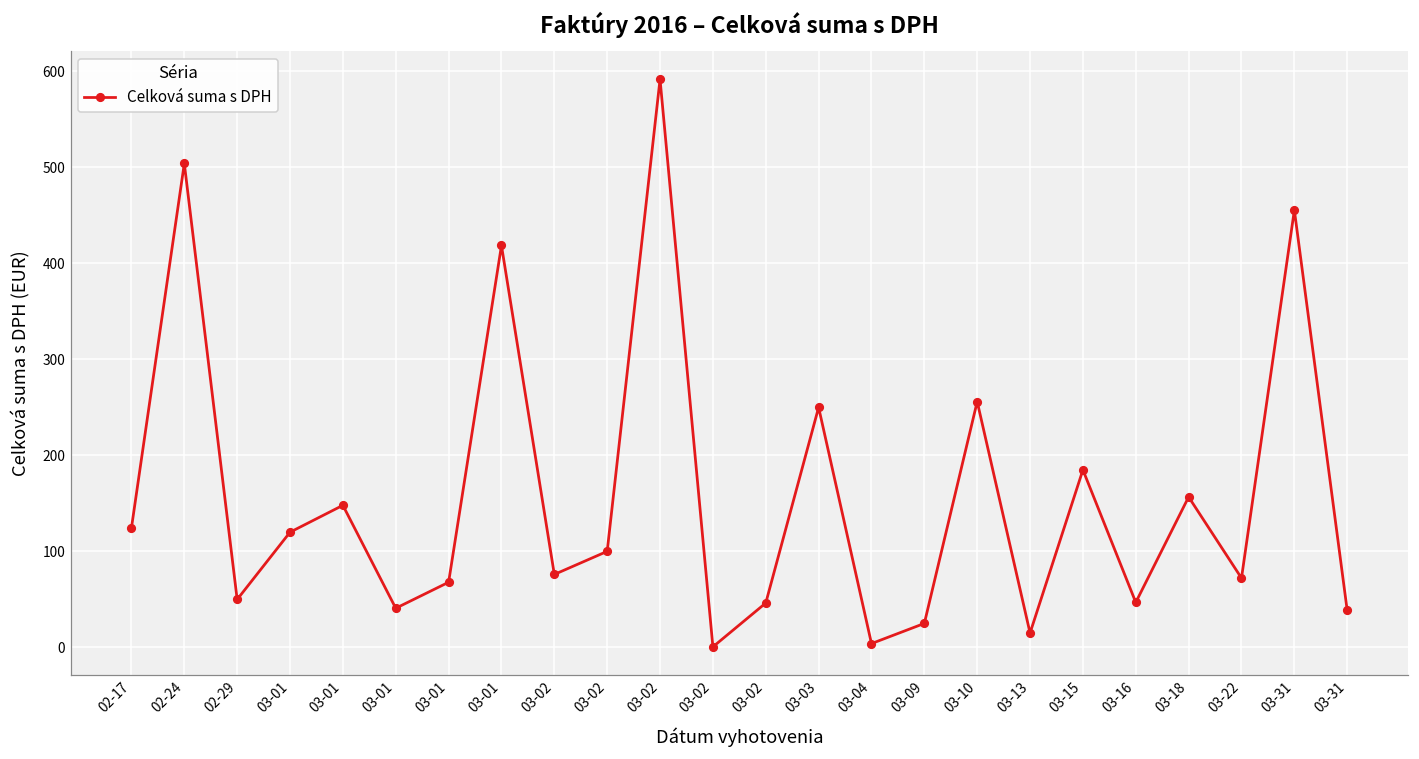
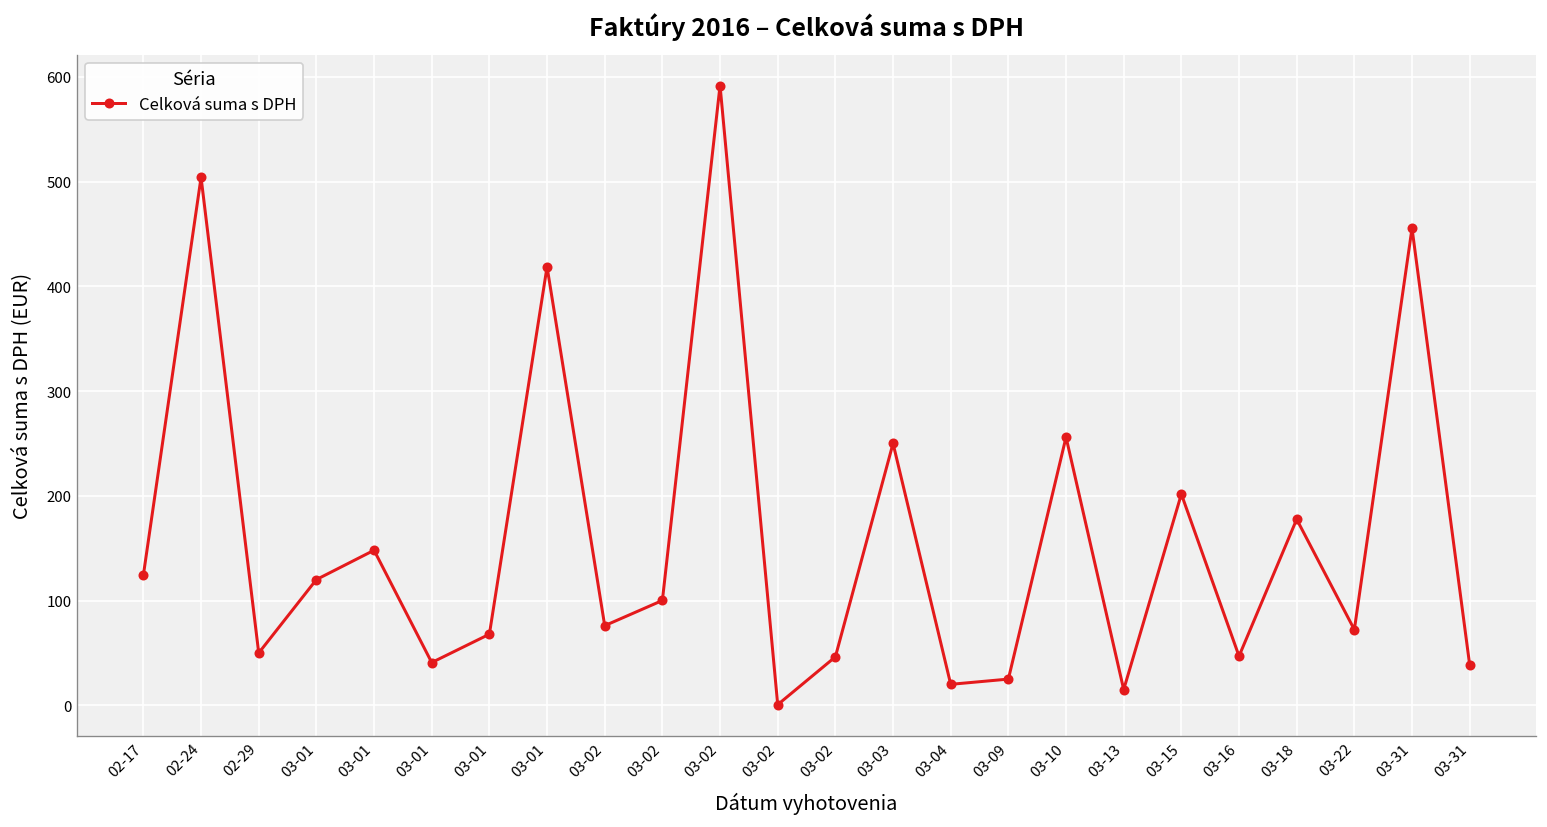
  {
    "02-17": 120,
    "02-24": 500,
    "02-29": 50,
    "03-03": 250,
-   "03-04": 0,
+   "03-04": 20,
    "03-09": 30,
    "03-10": 260,
    "03-13": 20,
-   "03-15": 180,
+   "03-15": 200,
    "03-16": 50,
-   "03-18": 160,
+   "03-18": 180,
    "03-22": 70
  }
